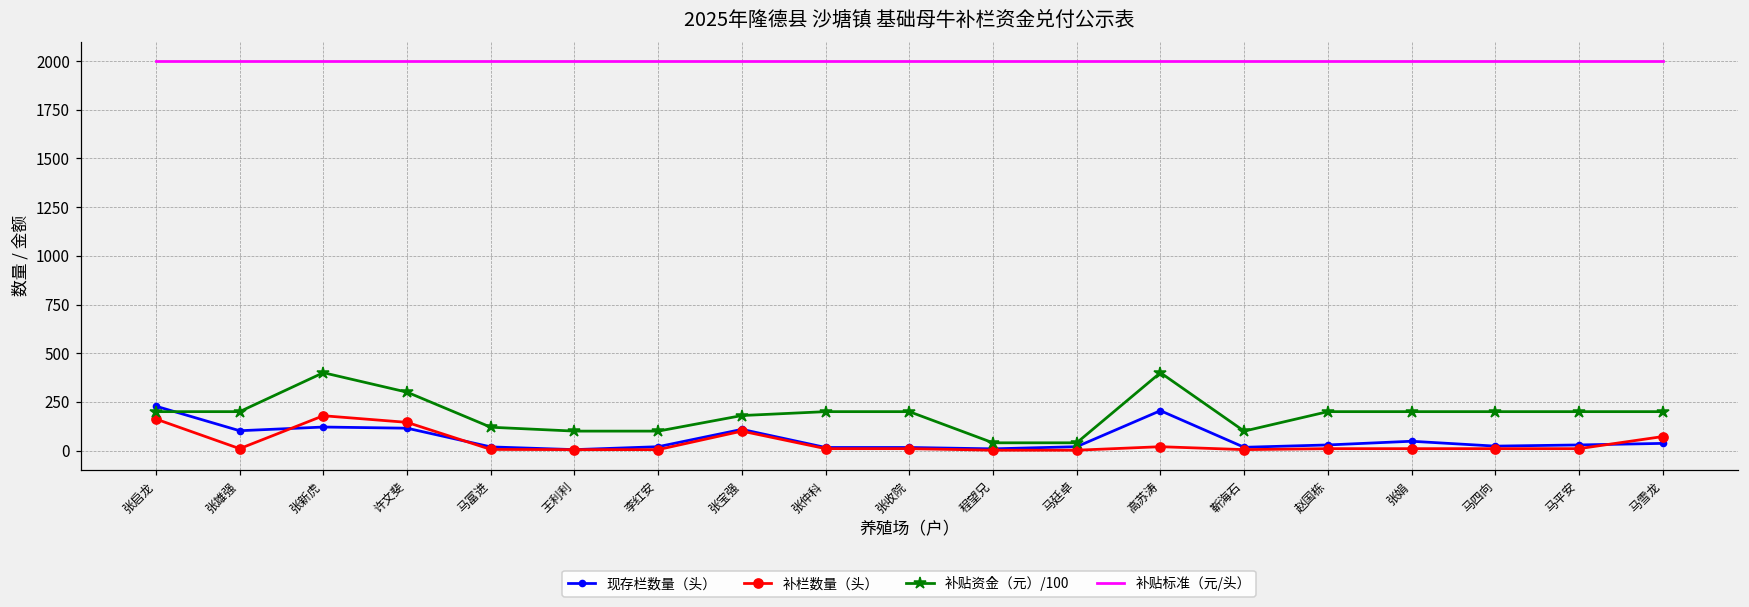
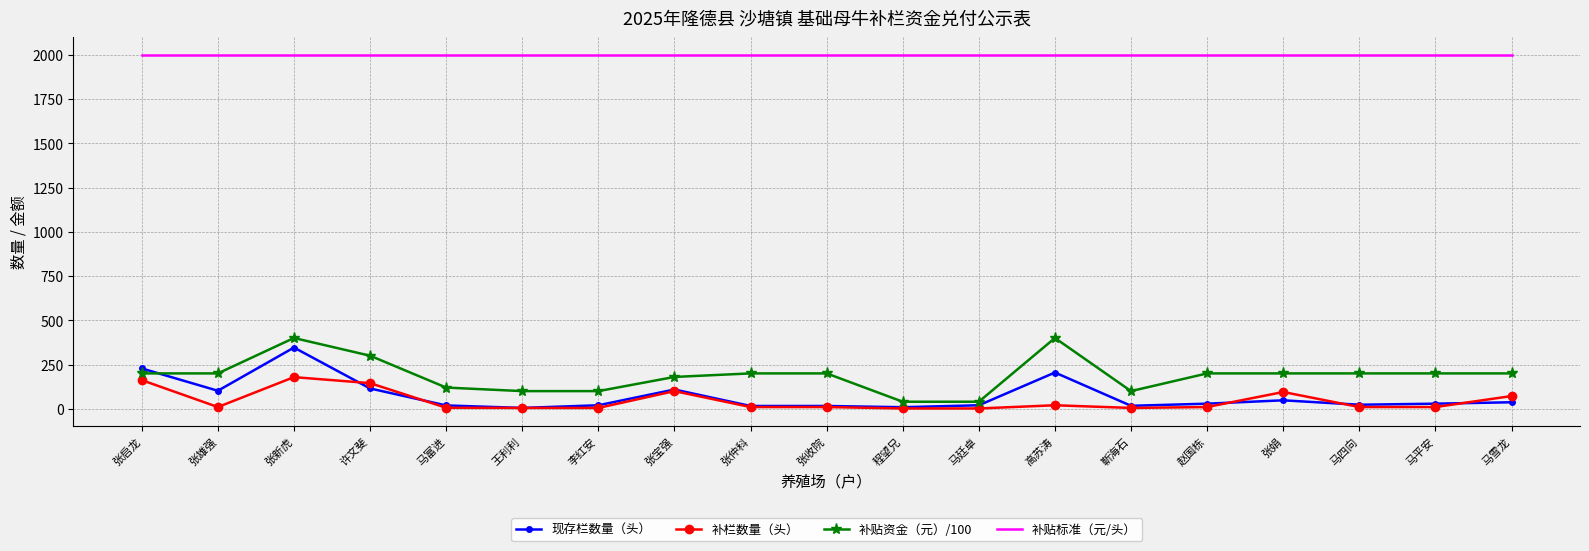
  {
    "现存栏数量（头）": {
      "张启龙": 230,
      "张雄强": 100,
-     "张新虎": 120,
+     "张新虎": 350,
      "许文斐": 120,
      "李红安": 20,
      "马廷卓": 20,
      "高苏涛": 210,
      "赵国栋": 30,
      "张娟": 50,
      "马平安": 30,
      "马雪龙": 40
    },
    "补栏数量（头）": {
      "张启龙": 160,
      "张雄强": 10,
      "张新虎": 180,
      "许文斐": 150,
      "李红安": 10,
      "马廷卓": 0,
      "高苏涛": 20,
      "赵国栋": 10,
-     "张娟": 10,
+     "张娟": 100,
      "马平安": 10,
      "马雪龙": 70
    },
    "补贴资金（元）/100": {
      "张启龙": 200,
      "张雄强": 200,
      "张新虎": 400,
      "许文斐": 300,
      "马富进": 120,
      "王利利": 100,
      "李红安": 100,
      "张宝强": 180,
      "张仲科": 200,
      "张收院": 200,
      "程望兄": 40,
      "马廷卓": 40,
      "高苏涛": 400,
      "靳海石": 100,
      "赵国栋": 200,
      "张娟": 200,
      "马四向": 200,
      "马平安": 200,
      "马雪龙": 200
    },
    "补贴标准（元/头）": {
      "张启龙": 2000,
      "张雄强": 2000,
      "张新虎": 2000,
      "许文斐": 2000,
      "马富进": 2000,
      "王利利": 2000,
      "李红安": 2000,
      "张宝强": 2000,
      "张仲科": 2000,
      "张收院": 2000,
      "程望兄": 2000,
      "马廷卓": 2000,
      "高苏涛": 2000,
      "靳海石": 2000,
      "赵国栋": 2000,
      "张娟": 2000,
      "马四向": 2000,
      "马平安": 2000,
      "马雪龙": 2000
    }
  }
